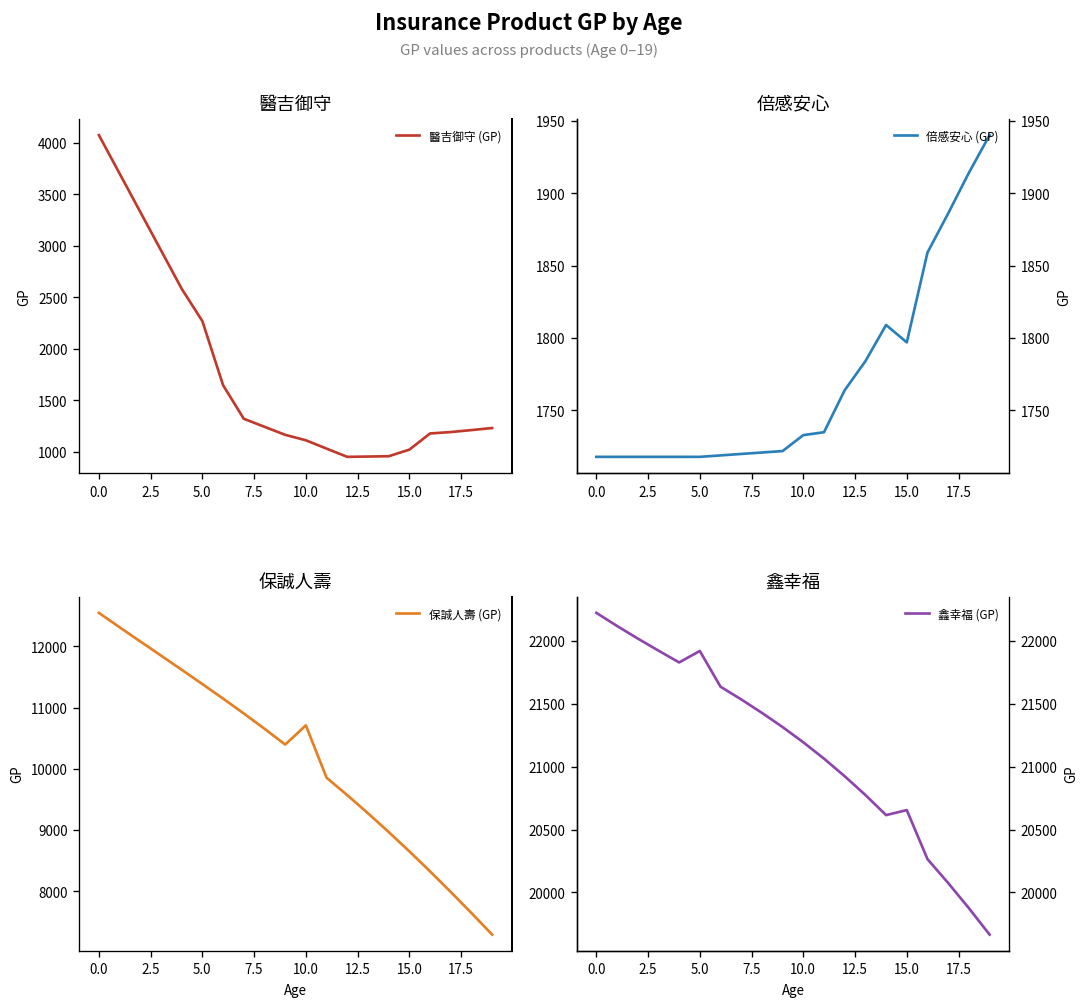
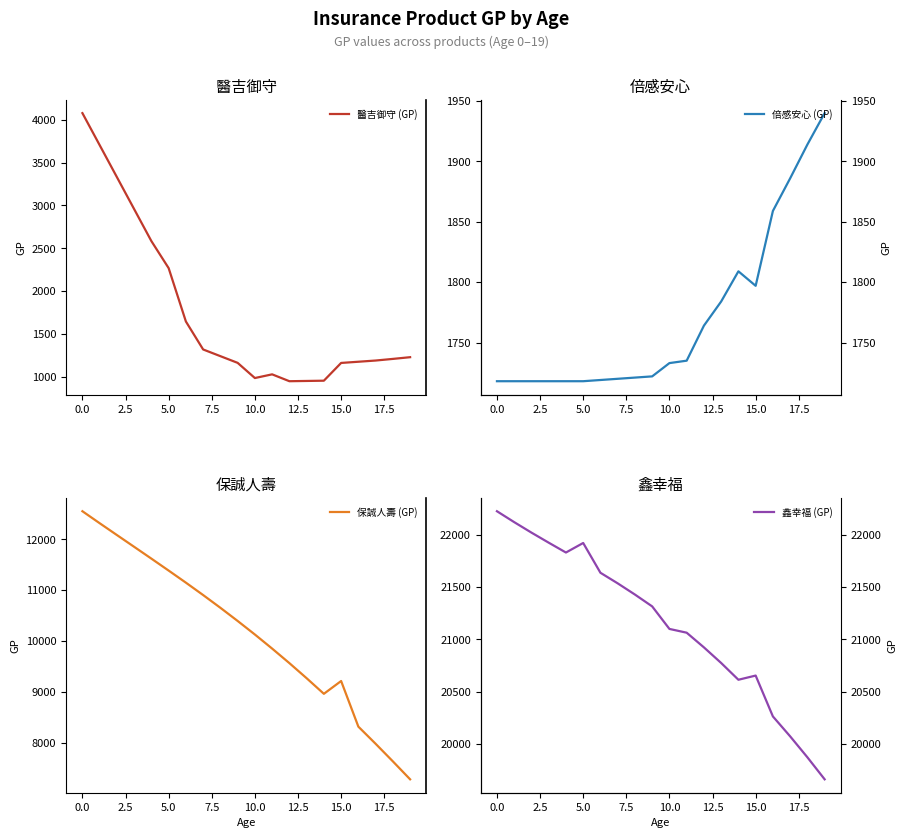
  {
    "醫吉御守": {
      "0.0": 4100,
      "5.0": 2300,
-     "10.0": 1100,
-     "15.0": 1000
+     "10.0": 1000,
+     "15.0": 1200
    },
    "倍感安心": {
      "0.0": 1718,
      "5.0": 1718,
      "10.0": 1733,
      "15.0": 1797
    },
    "保誠人壽": {
      "0.0": 12500,
      "5.0": 11400,
-     "10.0": 10700,
-     "15.0": 8700
+     "10.0": 10100,
+     "15.0": 9200
    },
    "鑫幸福": {
      "0.0": 22220,
      "5.0": 21920,
-     "10.0": 21190,
+     "10.0": 21100,
      "15.0": 20660
    }
  }
